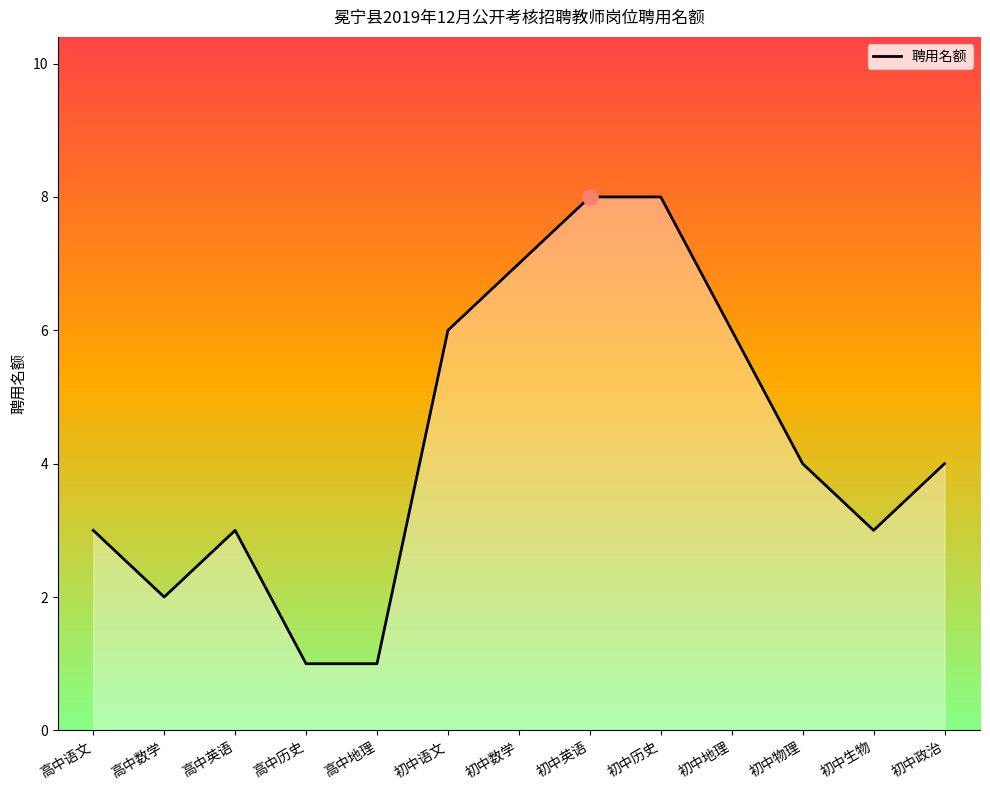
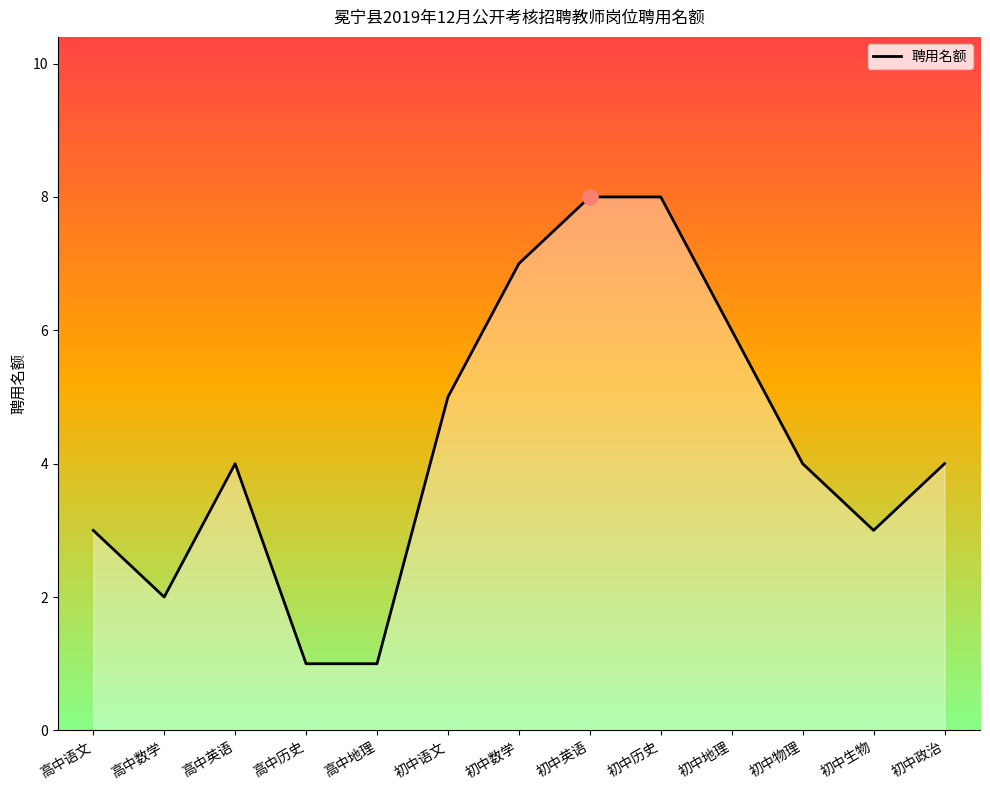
  {
    "聘用名额": {
      "高中语文": 3,
      "高中数学": 2,
-     "高中英语": 3,
+     "高中英语": 4,
      "高中历史": 1,
      "高中地理": 1,
-     "初中语文": 6,
+     "初中语文": 5,
      "初中数学": 7,
      "初中历史": 8,
      "初中地理": 6,
      "初中物理": 4,
      "初中生物": 3,
      "初中政治": 4
    }
  }
